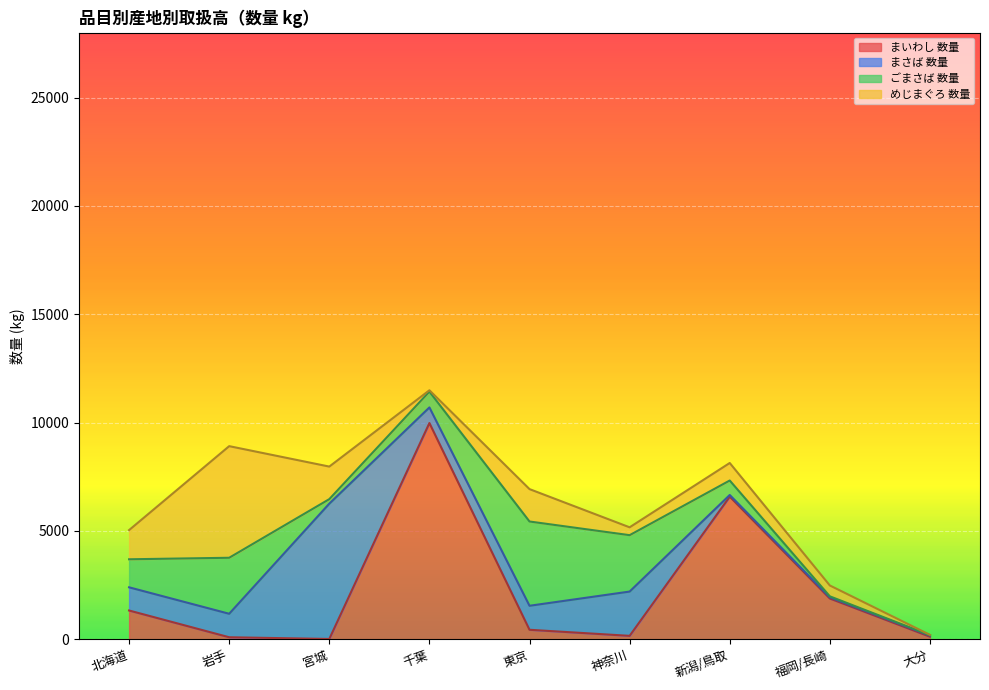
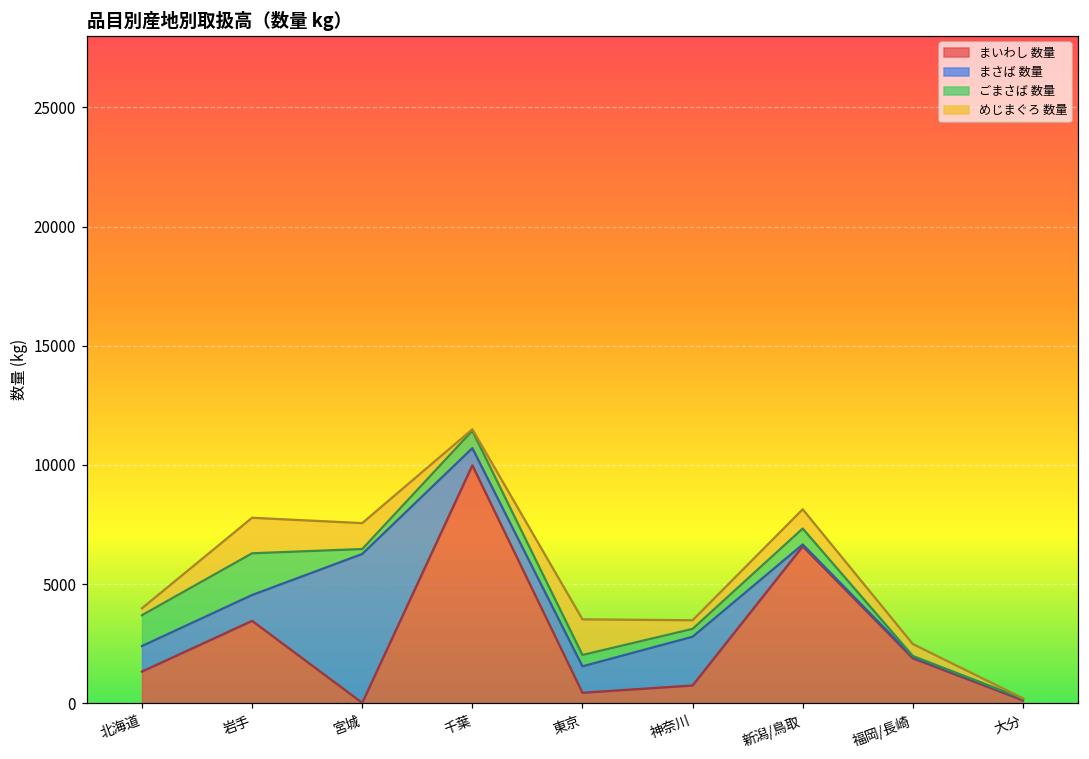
  {
    "まいわし 数量": {
      "北海道": 1300,
-     "岩手": 100,
+     "岩手": 3500,
      "宮城": 0,
      "千葉": 10000,
      "東京": 400,
-     "神奈川": 200
+     "神奈川": 700
    },
    "まさば 数量": {
      "北海道": 1100,
      "岩手": 1100,
      "宮城": 6200,
      "千葉": 700,
      "東京": 1100,
      "神奈川": 2000
    },
    "ごまさば 数量": {
      "北海道": 1300,
-     "岩手": 2600,
+     "岩手": 1800,
      "宮城": 200,
-     "東京": 3900,
-     "神奈川": 2600,
+     "東京": 500,
+     "神奈川": 300,
      "新潟/鳥取": 700
    },
    "めじまぐろ 数量": {
-     "北海道": 1300,
-     "岩手": 5200,
-     "宮城": 1500,
+     "北海道": 300,
+     "岩手": 1500,
+     "宮城": 1100,
      "東京": 1500,
      "神奈川": 400,
      "新潟/鳥取": 800,
      "福岡/長崎": 500
    }
  }
